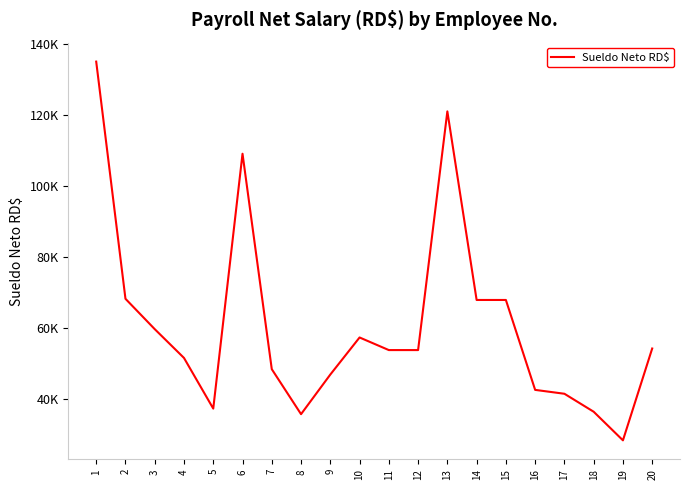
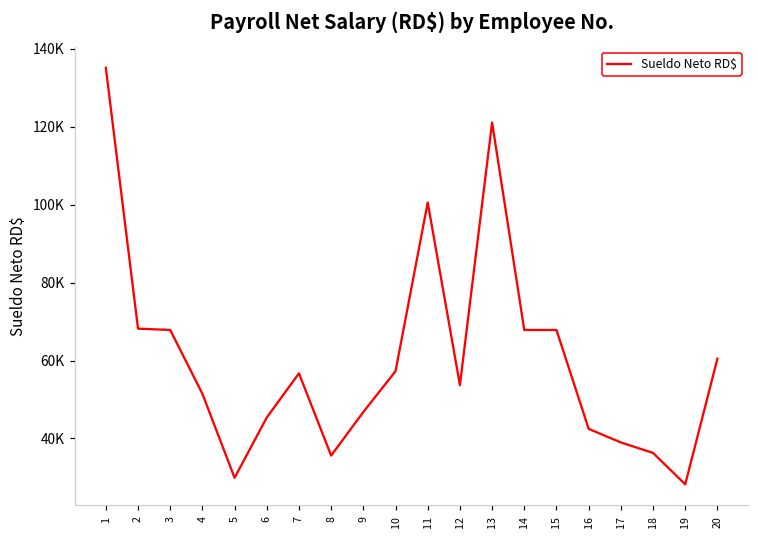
  {
    "1": 135000,
    "2": 68000,
-   "3": 60000,
+   "3": 68000,
    "4": 51000,
-   "5": 37000,
-   "6": 109000,
-   "7": 48000,
+   "5": 30000,
+   "6": 45000,
+   "7": 57000,
    "8": 36000,
    "9": 47000,
    "10": 57000,
-   "11": 54000,
+   "11": 101000,
    "12": 54000,
    "13": 121000,
    "14": 68000,
    "15": 68000,
    "16": 42000,
-   "17": 41000,
+   "17": 39000,
    "18": 36000,
    "19": 28000,
-   "20": 54000
+   "20": 60000
  }
